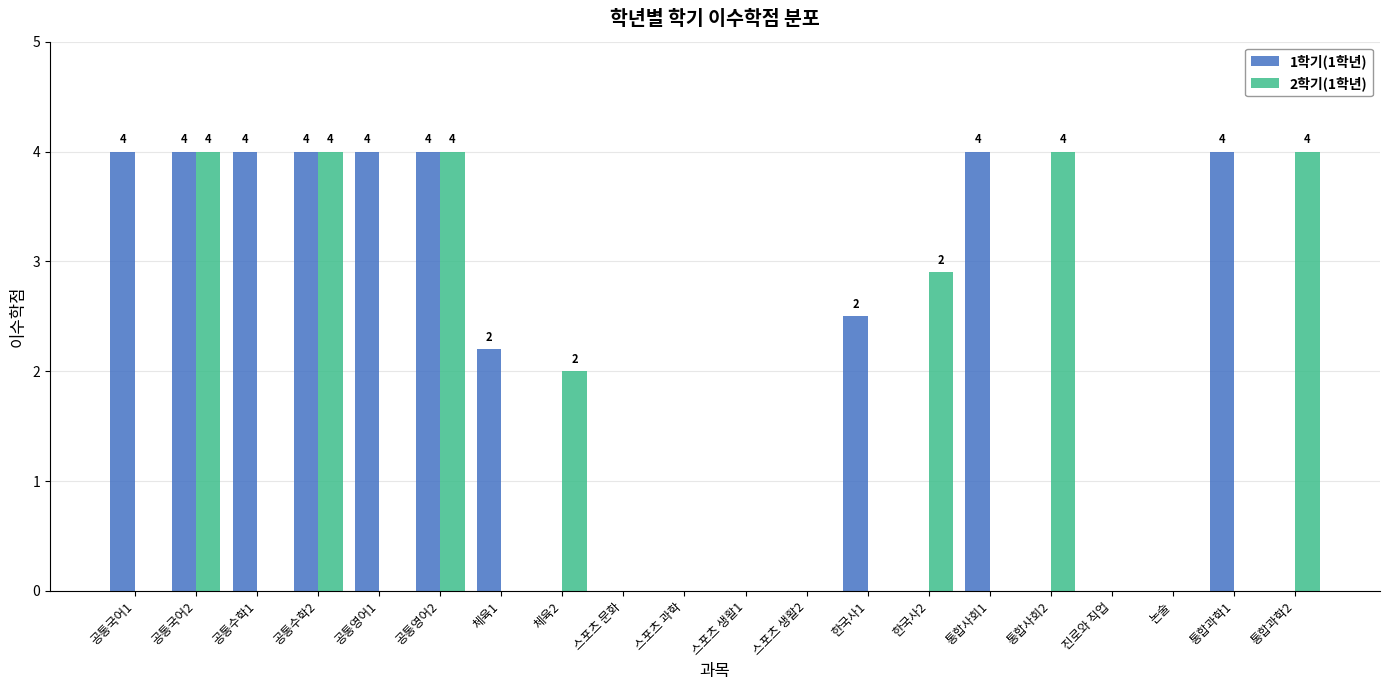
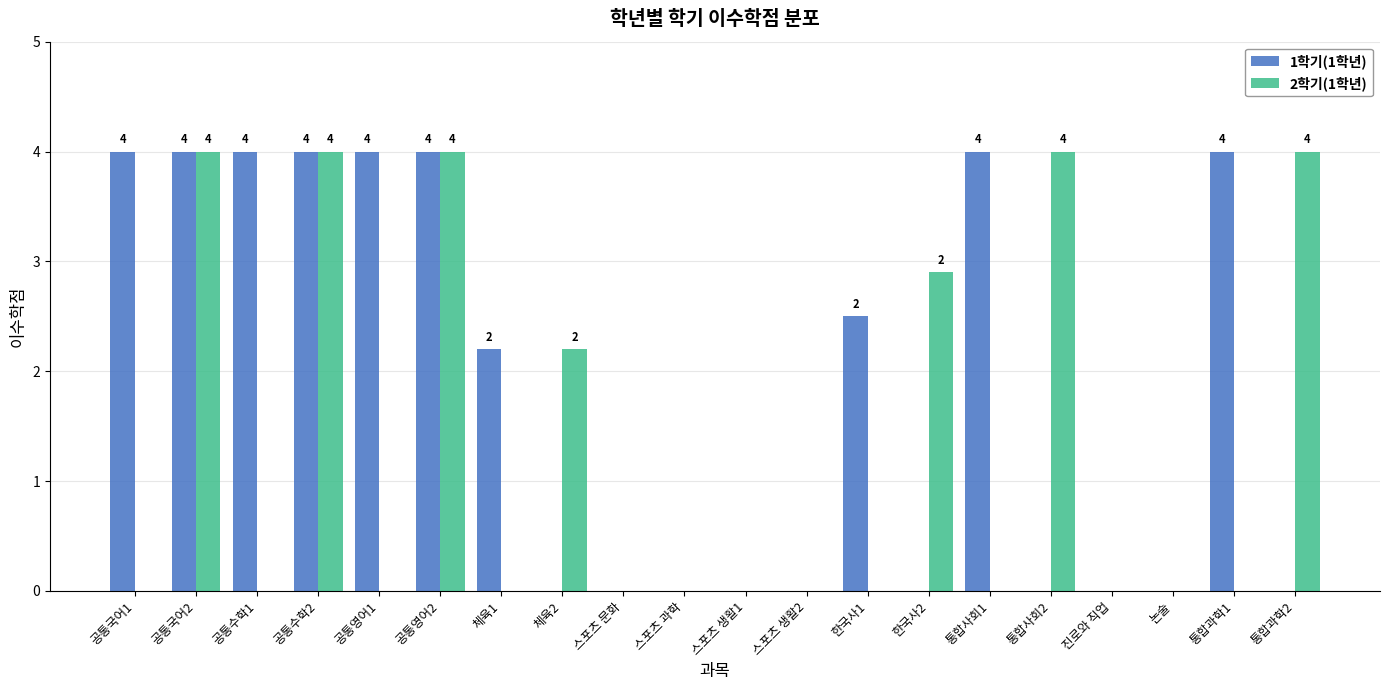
  {
    "1학기(1학년)": {
      "공통국어1": 4,
      "공통국어2": 4,
      "공통수학1": 4,
      "공통수학2": 4,
      "공통영어1": 4,
      "공통영어2": 4,
      "체육1": 2,
      "한국사1": 2,
      "통합사회1": 4,
      "통합과학1": 4
    },
    "2학기(1학년)": {
      "공통국어1": 0.0,
      "공통수학1": 0.0,
      "공통영어1": 0.0,
      "체육1": 0.0,
-     "체육2": 2.0,
+     "체육2": 2.2,
      "스포츠 문화": 0.0,
      "스포츠 과학": 0.0,
      "스포츠 생활1": 0.0,
      "스포츠 생활2": 0.0,
      "한국사1": 0.0,
      "통합사회1": 0.0,
      "진로와 직업": 0.0,
      "논술": 0.0,
      "통합과학1": 0.0
    }
  }
